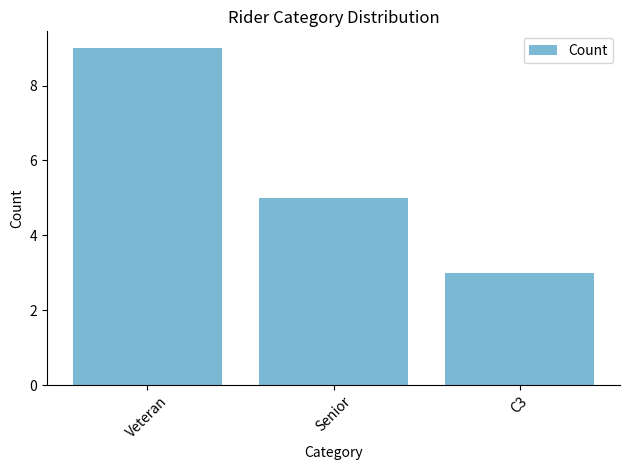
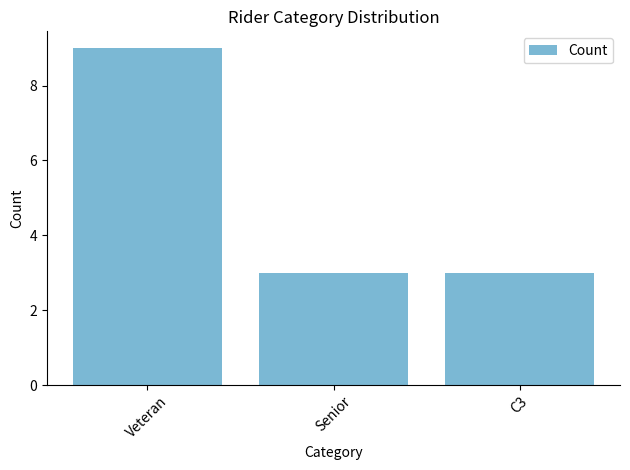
  {
    "Veteran": 9,
-   "Senior": 5,
+   "Senior": 3,
    "C3": 3
  }
